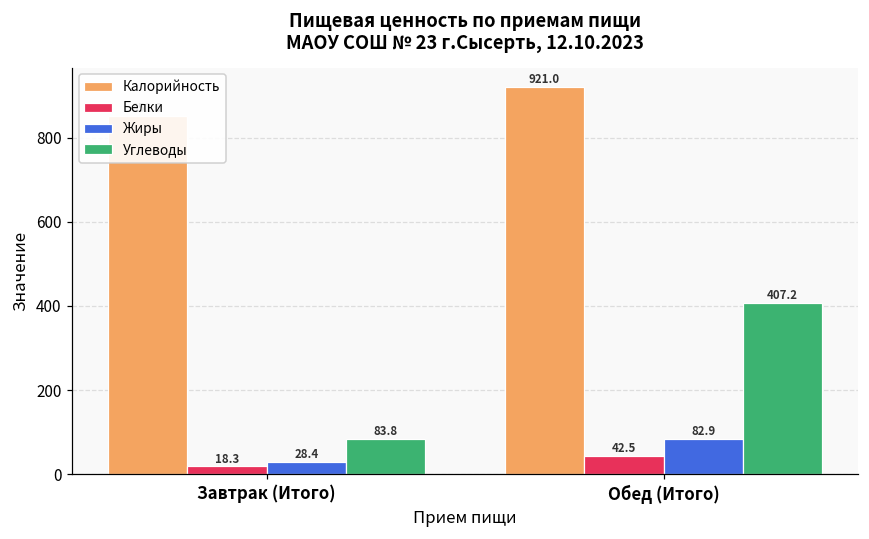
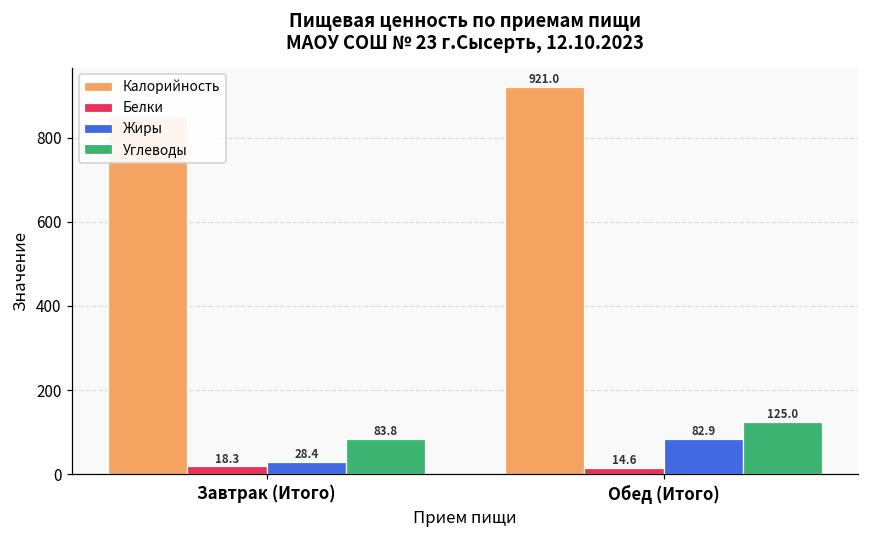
  {
    "Калорийность": {
      "Обед (Итого)": 921.0
    },
    "Белки": {
      "Завтрак (Итого)": 18.3,
-     "Обед (Итого)": 42.5
+     "Обед (Итого)": 14.6
    },
    "Жиры": {
      "Завтрак (Итого)": 28.4,
      "Обед (Итого)": 82.9
    },
    "Углеводы": {
      "Завтрак (Итого)": 83.8,
-     "Обед (Итого)": 407.2
+     "Обед (Итого)": 125.0
    }
  }
